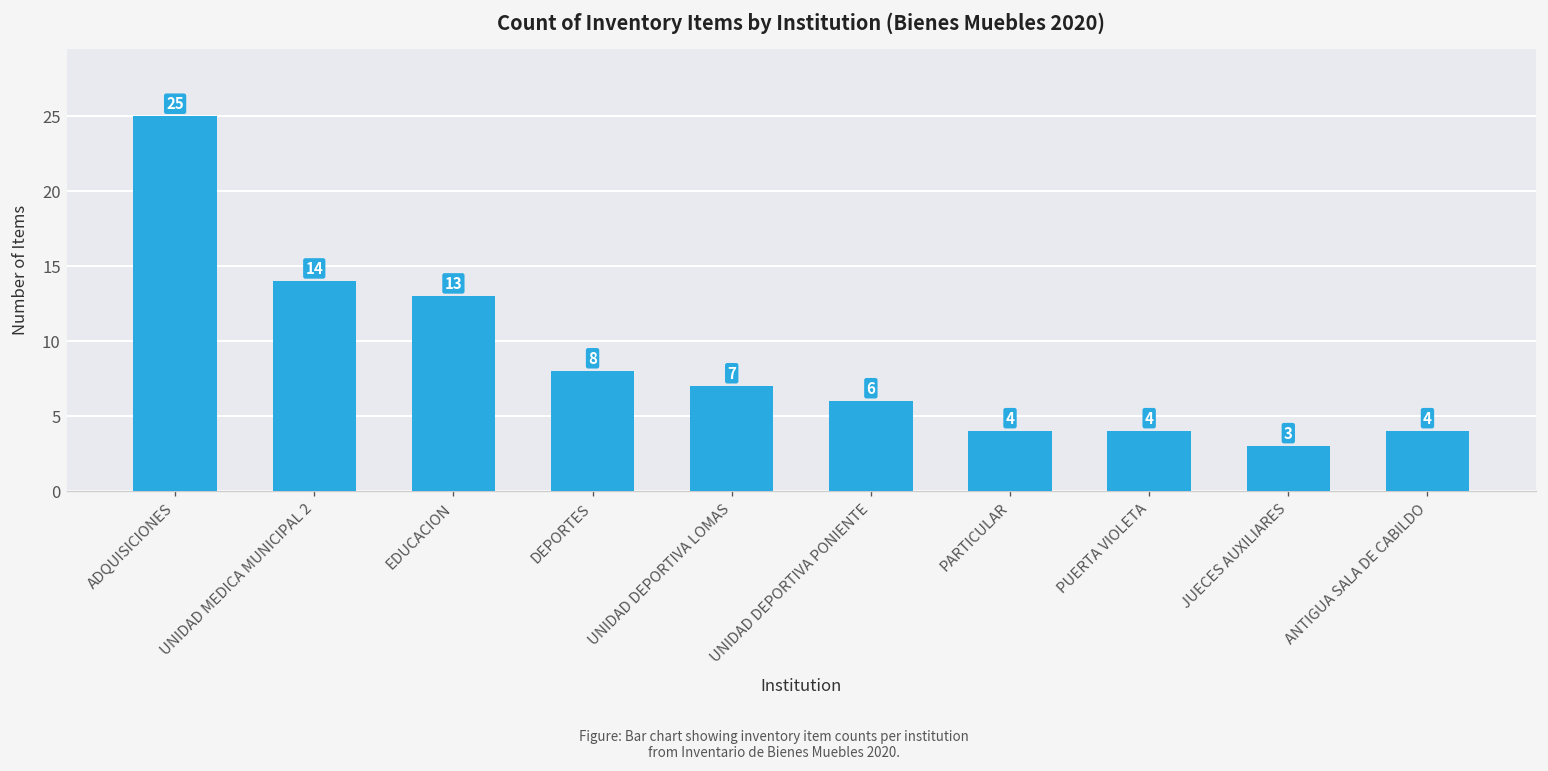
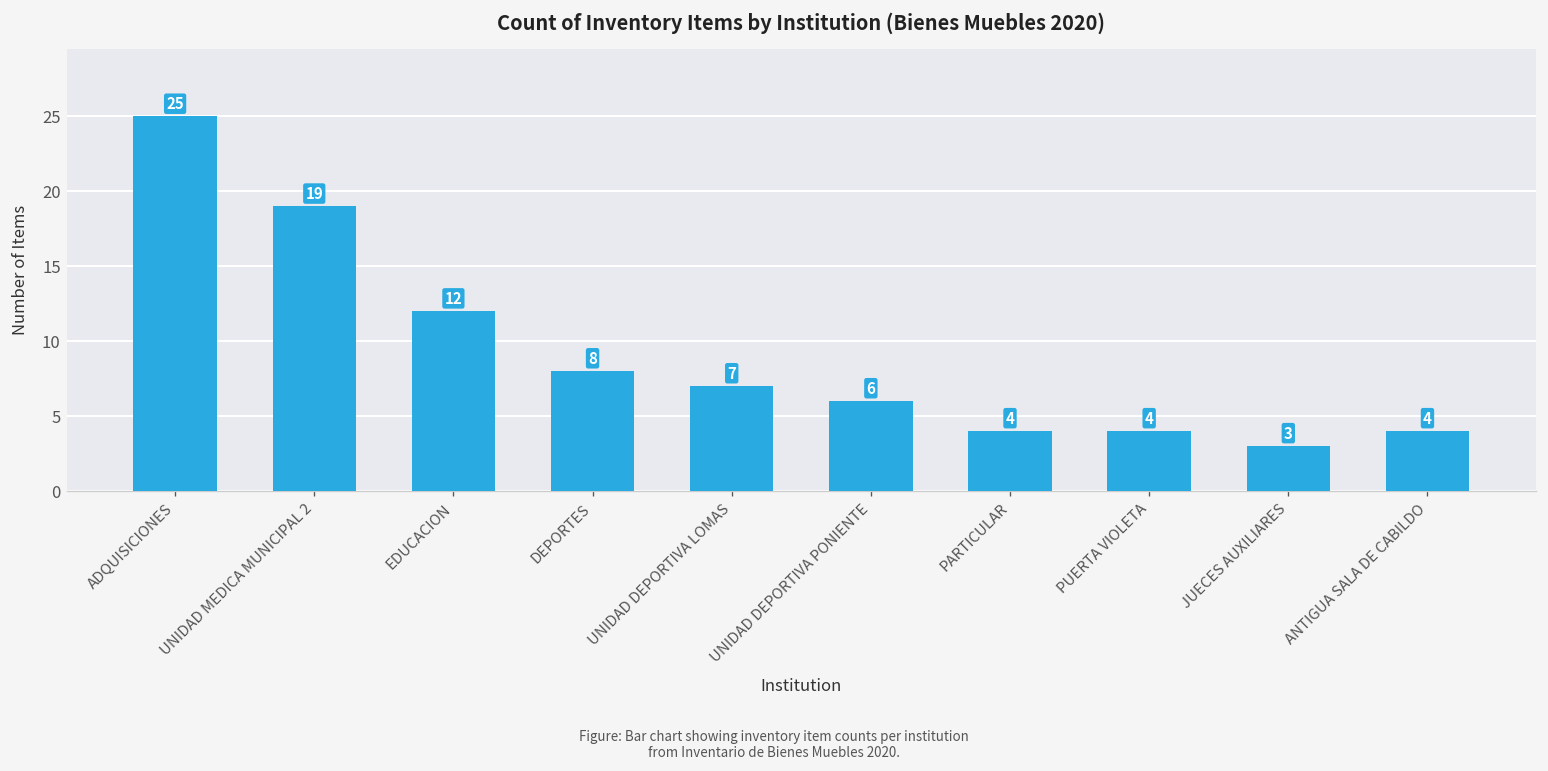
  {
-   "UNIDAD MEDICA MUNICIPAL 2": 14,
-   "EDUCACION": 13
+   "UNIDAD MEDICA MUNICIPAL 2": 19,
+   "EDUCACION": 12
  }
